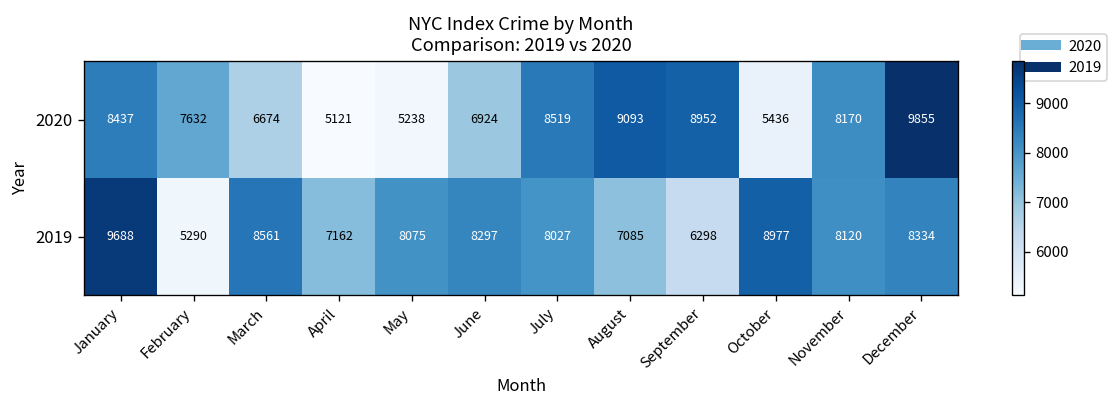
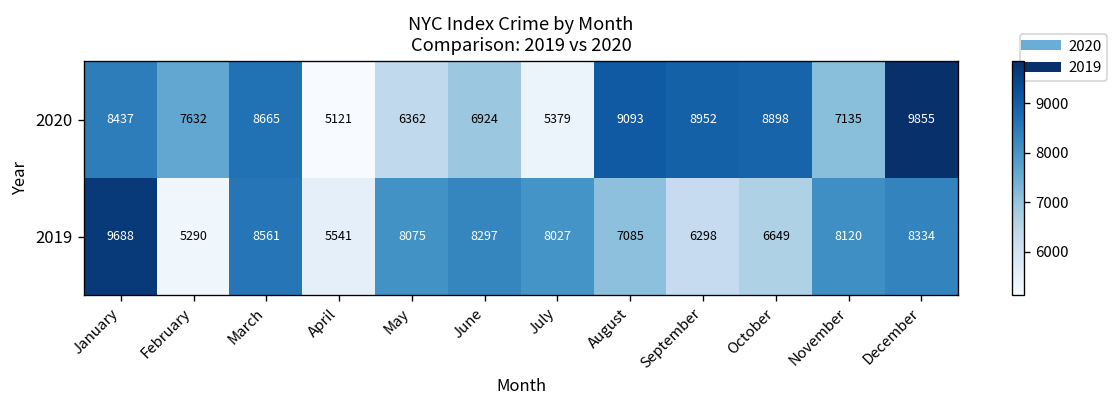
  {
    "2020": {
      "January": 8437,
      "February": 7632,
-     "March": 6674,
+     "March": 8665,
      "April": 5121,
-     "May": 5238,
+     "May": 6362,
      "June": 6924,
-     "July": 8519,
+     "July": 5379,
      "August": 9093,
      "September": 8952,
-     "October": 5436,
-     "November": 8170,
+     "October": 8898,
+     "November": 7135,
      "December": 9855
    },
    "2019": {
      "January": 9688,
      "February": 5290,
      "March": 8561,
-     "April": 7162,
+     "April": 5541,
      "May": 8075,
      "June": 8297,
      "July": 8027,
      "August": 7085,
      "September": 6298,
-     "October": 8977,
+     "October": 6649,
      "November": 8120,
      "December": 8334
    }
  }
